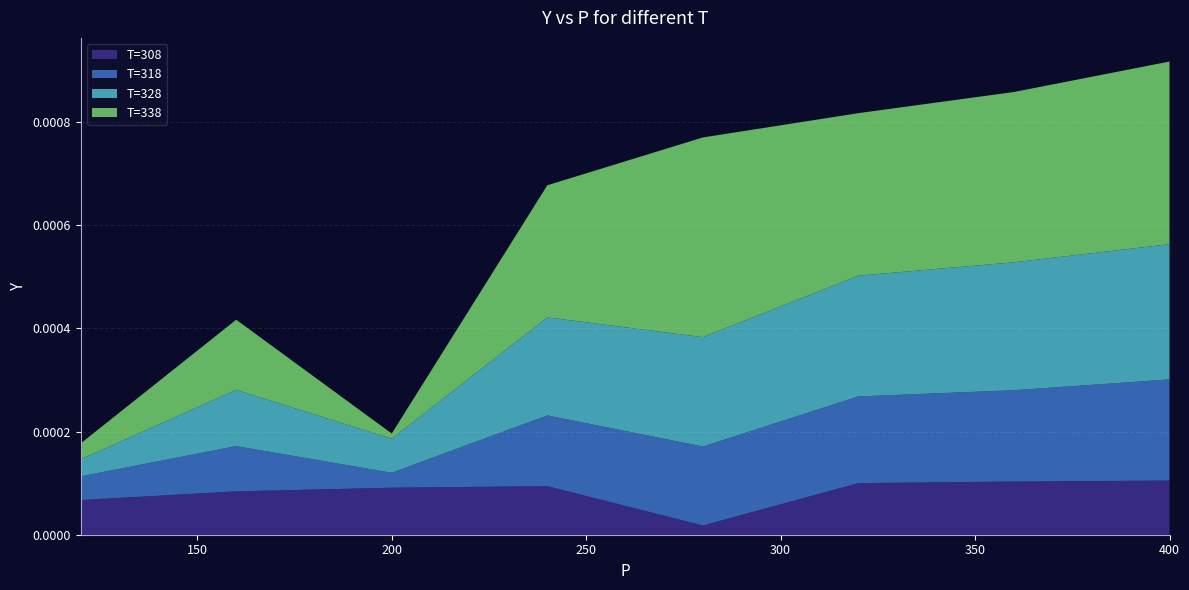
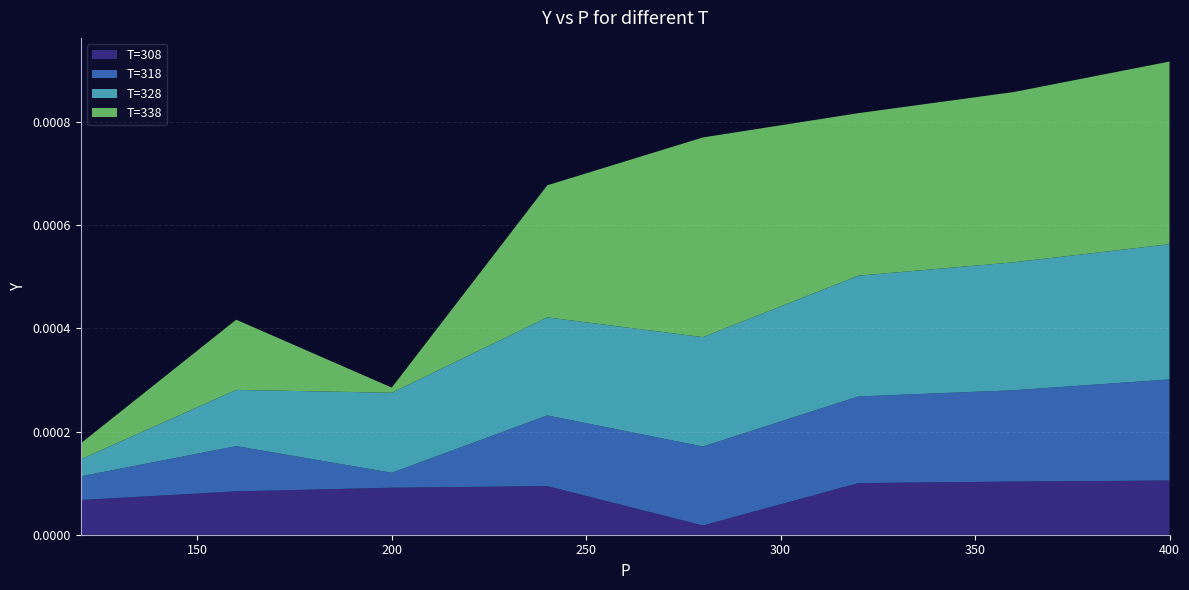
  {
    "T=308": {
      "200": 0.00009,
      "400": 0.00011
    },
    "T=318": {
      "200": 0.00003,
      "400": 0.00020
    },
    "T=328": {
-     "200": 0.00007,
+     "200": 0.00016,
      "400": 0.00026
    },
    "T=338": {
      "200": 0.00001,
      "400": 0.00035
    }
  }
